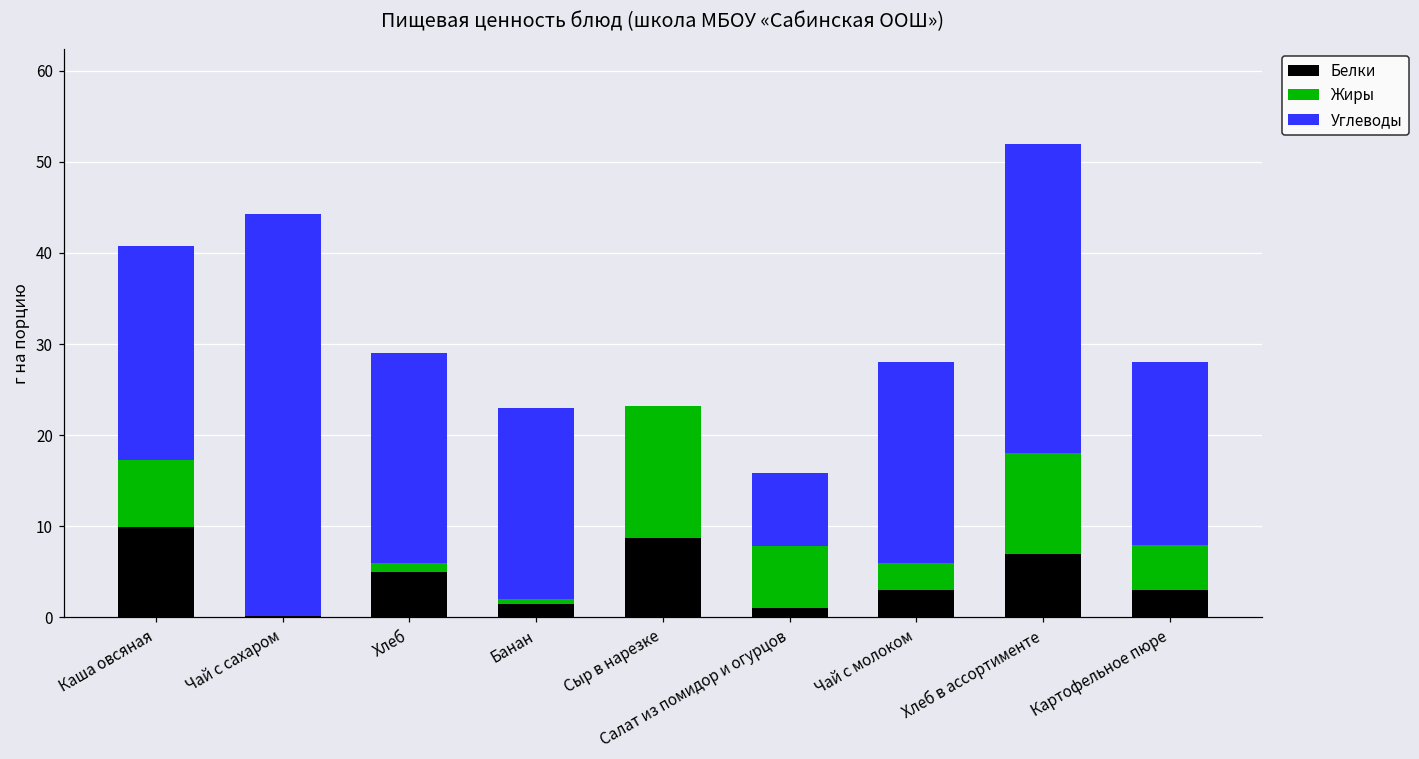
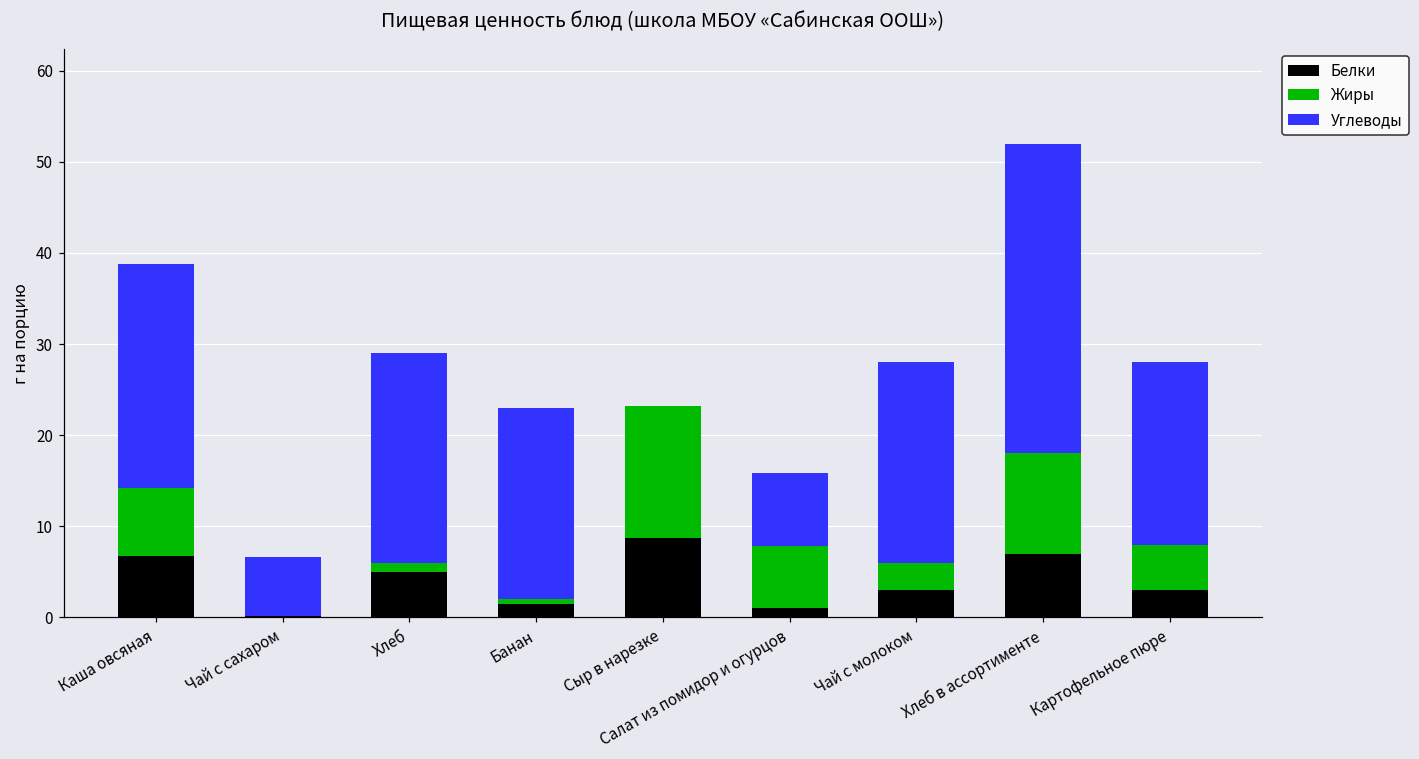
  {
    "Белки": {
-     "Каша овсяная": 10,
+     "Каша овсяная": 7,
      "Хлеб": 5,
      "Банан": 2,
      "Сыр в нарезке": 9,
      "Салат из помидор и огурцов": 1,
      "Чай с молоком": 3,
      "Хлеб в ассортименте": 7,
      "Картофельное пюре": 3
    },
    "Жиры": {
      "Каша овсяная": 7,
      "Чай с сахаром": 0,
      "Хлеб": 1,
      "Банан": 1,
      "Сыр в нарезке": 15,
      "Салат из помидор и огурцов": 7,
      "Чай с молоком": 3,
      "Хлеб в ассортименте": 11,
      "Картофельное пюре": 5
    },
    "Углеводы": {
-     "Каша овсяная": 23,
-     "Чай с сахаром": 44,
+     "Каша овсяная": 25,
+     "Чай с сахаром": 6,
      "Хлеб": 23,
      "Банан": 21,
      "Сыр в нарезке": 0,
      "Салат из помидор и огурцов": 8,
      "Чай с молоком": 22,
      "Хлеб в ассортименте": 34,
      "Картофельное пюре": 20
    }
  }
